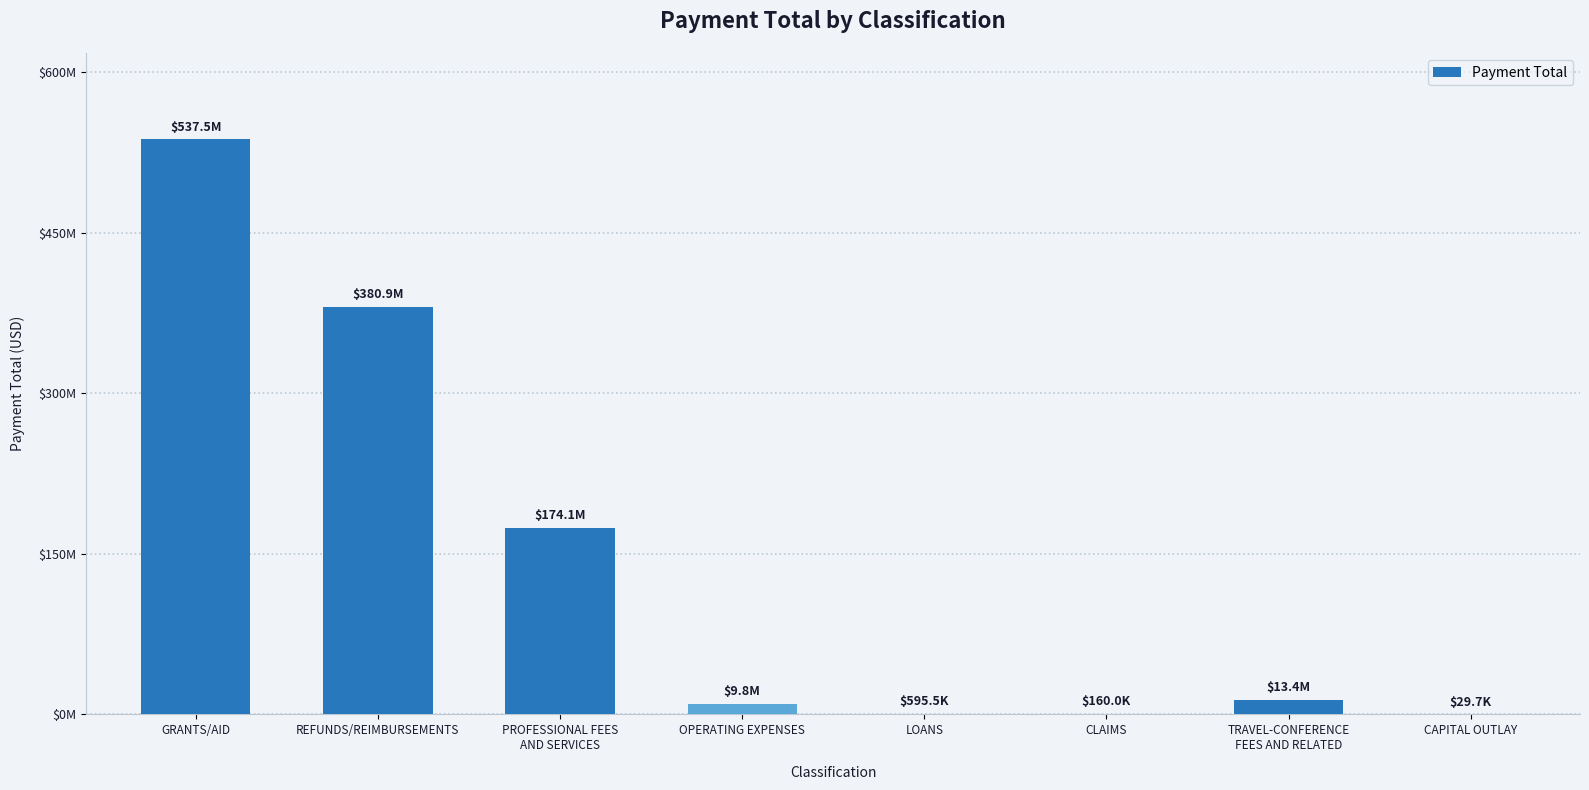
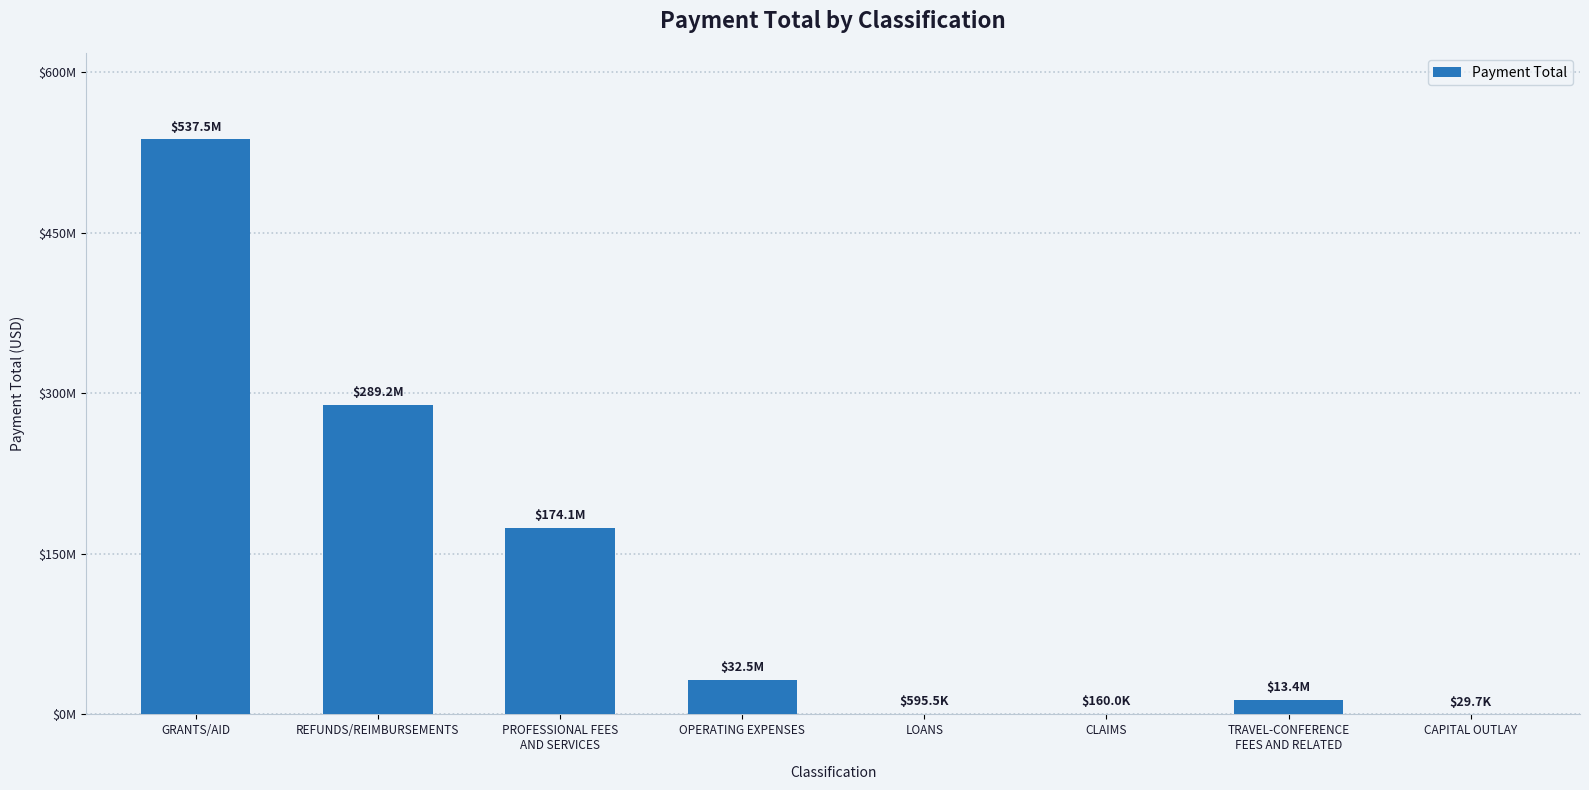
  {
    "GRANTS/AID": "$537.5M",
-   "REFUNDS/REIMBURSEMENTS": "$380.9M",
+   "REFUNDS/REIMBURSEMENTS": "$289.2M",
    "PROFESSIONAL FEES AND SERVICES": "$174.1M",
-   "OPERATING EXPENSES": "$9.8M",
+   "OPERATING EXPENSES": "$32.5M",
    "LOANS": "$595.5K",
    "CLAIMS": "$160.0K",
    "TRAVEL-CONFERENCE FEES AND RELATED": "$13.4M",
    "CAPITAL OUTLAY": "$29.7K"
  }
